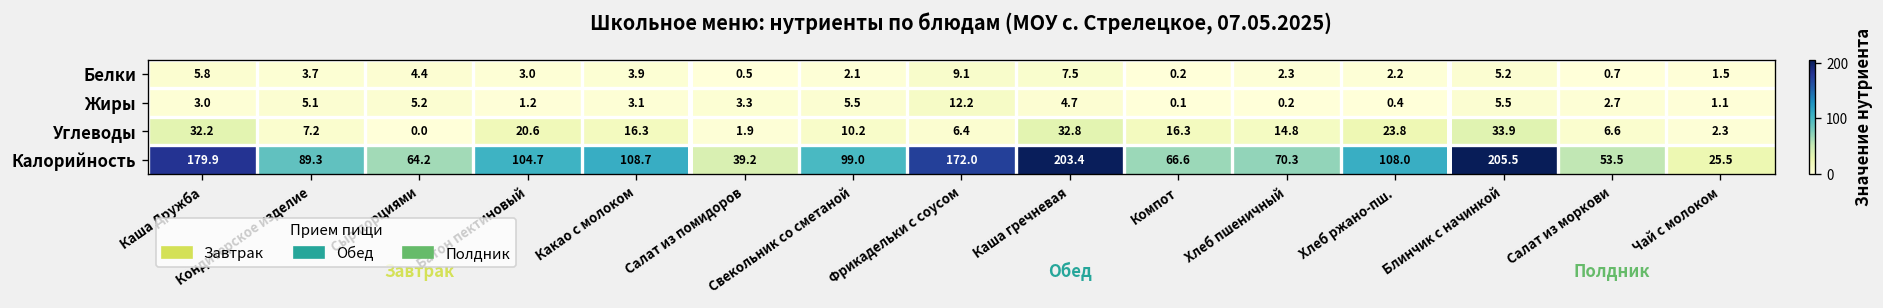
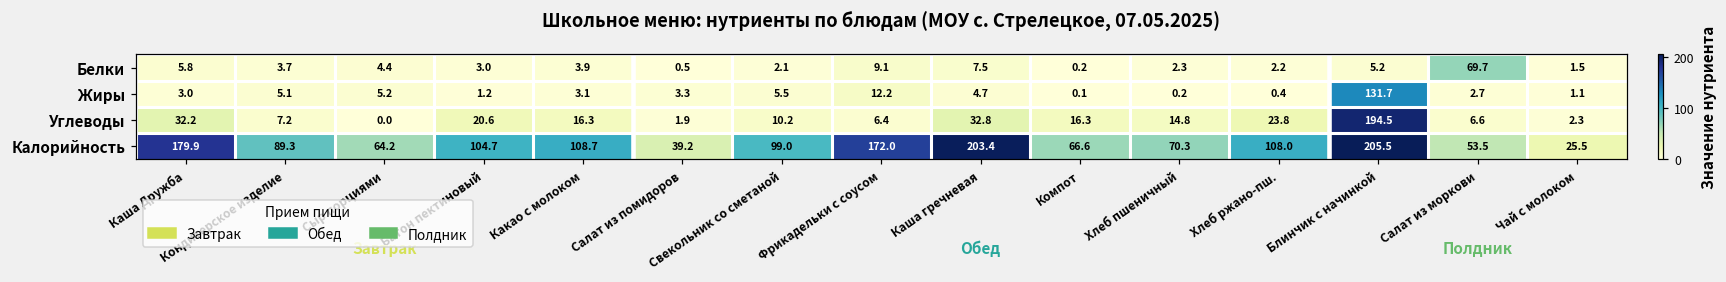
  {
    "Белки": {
      "Каша Дружба": 5.8,
      "Кондитерское изделие": 3.7,
      "Сыр порциями": 4.4,
      "Батон пектиновый": 3.0,
      "Какао с молоком": 3.9,
      "Салат из помидоров": 0.5,
      "Свекольник со сметаной": 2.1,
      "Фрикадельки с соусом": 9.1,
      "Каша гречневая": 7.5,
      "Компот": 0.2,
      "Хлеб пшеничный": 2.3,
      "Хлеб ржано-пш.": 2.2,
      "Блинчик с начинкой": 5.2,
-     "Салат из моркови": 0.7,
+     "Салат из моркови": 69.7,
      "Чай с молоком": 1.5
    },
    "Жиры": {
      "Каша Дружба": 3.0,
      "Кондитерское изделие": 5.1,
      "Сыр порциями": 5.2,
      "Батон пектиновый": 1.2,
      "Какао с молоком": 3.1,
      "Салат из помидоров": 3.3,
      "Свекольник со сметаной": 5.5,
      "Фрикадельки с соусом": 12.2,
      "Каша гречневая": 4.7,
      "Компот": 0.1,
      "Хлеб пшеничный": 0.2,
      "Хлеб ржано-пш.": 0.4,
-     "Блинчик с начинкой": 5.5,
+     "Блинчик с начинкой": 131.7,
      "Салат из моркови": 2.7,
      "Чай с молоком": 1.1
    },
    "Углеводы": {
      "Каша Дружба": 32.2,
      "Кондитерское изделие": 7.2,
      "Сыр порциями": 0.0,
      "Батон пектиновый": 20.6,
      "Какао с молоком": 16.3,
      "Салат из помидоров": 1.9,
      "Свекольник со сметаной": 10.2,
      "Фрикадельки с соусом": 6.4,
      "Каша гречневая": 32.8,
      "Компот": 16.3,
      "Хлеб пшеничный": 14.8,
      "Хлеб ржано-пш.": 23.8,
-     "Блинчик с начинкой": 33.9,
+     "Блинчик с начинкой": 194.5,
      "Салат из моркови": 6.6,
      "Чай с молоком": 2.3
    },
    "Калорийность": {
      "Каша Дружба": 179.9,
      "Кондитерское изделие": 89.3,
      "Сыр порциями": 64.2,
      "Батон пектиновый": 104.7,
      "Какао с молоком": 108.7,
      "Салат из помидоров": 39.2,
      "Свекольник со сметаной": 99.0,
      "Фрикадельки с соусом": 172.0,
      "Каша гречневая": 203.4,
      "Компот": 66.6,
      "Хлеб пшеничный": 70.3,
      "Хлеб ржано-пш.": 108.0,
      "Блинчик с начинкой": 205.5,
      "Салат из моркови": 53.5,
      "Чай с молоком": 25.5
    }
  }
